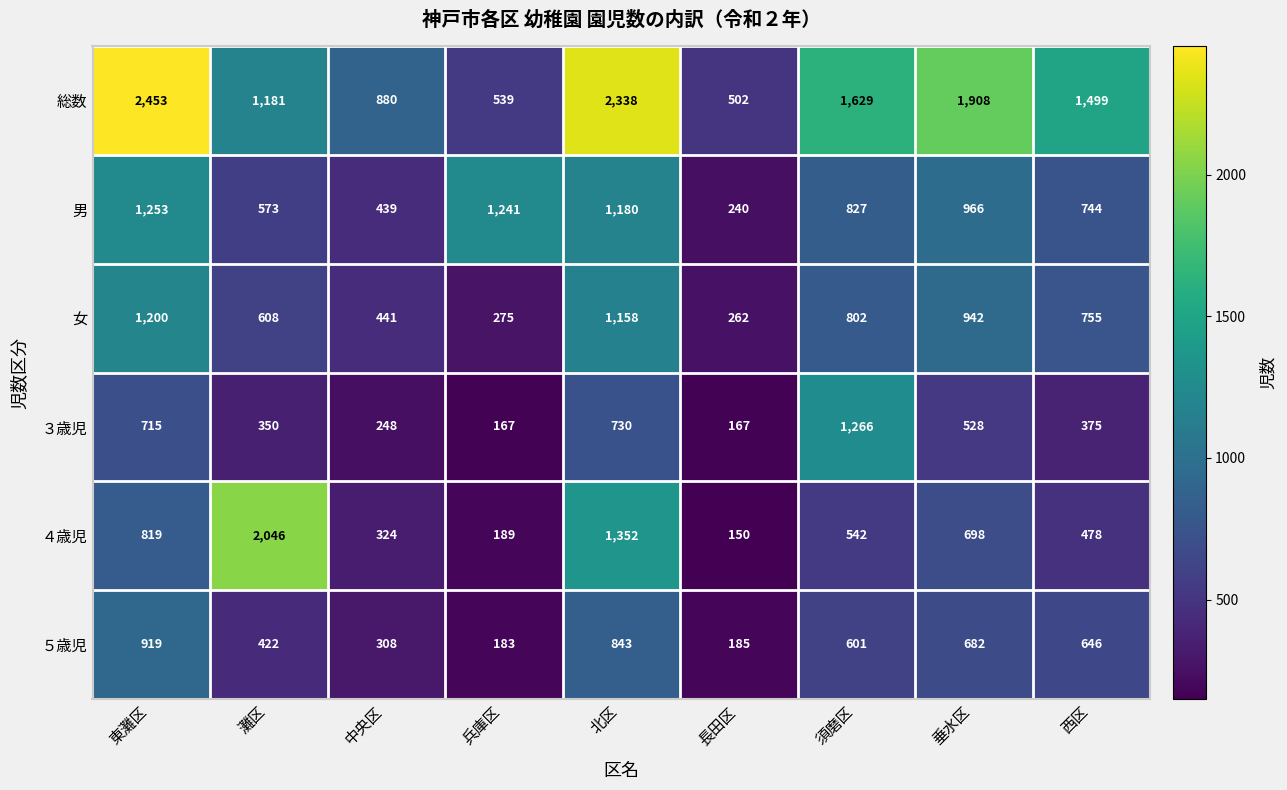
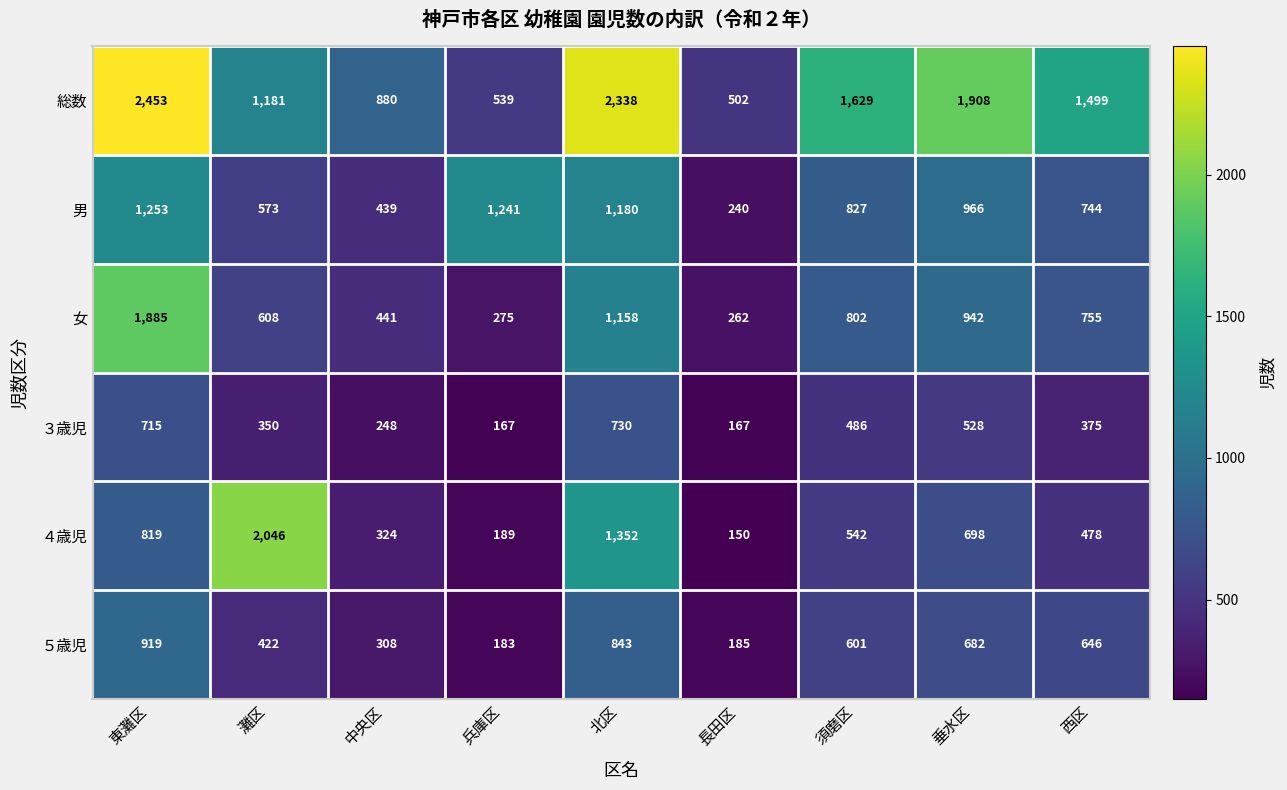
  {
    "総数": {
      "東灘区": "2,453",
      "灘区": "1,181",
      "中央区": "880",
      "兵庫区": "539",
      "北区": "2,338",
      "長田区": "502",
      "須磨区": "1,629",
      "垂水区": "1,908",
      "西区": "1,499"
    },
    "男": {
      "東灘区": "1,253",
      "灘区": "573",
      "中央区": "439",
      "兵庫区": "1,241",
      "北区": "1,180",
      "長田区": "240",
      "須磨区": "827",
      "垂水区": "966",
      "西区": "744"
    },
    "女": {
-     "東灘区": "1,200",
+     "東灘区": "1,885",
      "灘区": "608",
      "中央区": "441",
      "兵庫区": "275",
      "北区": "1,158",
      "長田区": "262",
      "須磨区": "802",
      "垂水区": "942",
      "西区": "755"
    },
    "３歳児": {
      "東灘区": "715",
      "灘区": "350",
      "中央区": "248",
      "兵庫区": "167",
      "北区": "730",
      "長田区": "167",
-     "須磨区": "1,266",
+     "須磨区": "486",
      "垂水区": "528",
      "西区": "375"
    },
    "４歳児": {
      "東灘区": "819",
      "灘区": "2,046",
      "中央区": "324",
      "兵庫区": "189",
      "北区": "1,352",
      "長田区": "150",
      "須磨区": "542",
      "垂水区": "698",
      "西区": "478"
    },
    "５歳児": {
      "東灘区": "919",
      "灘区": "422",
      "中央区": "308",
      "兵庫区": "183",
      "北区": "843",
      "長田区": "185",
      "須磨区": "601",
      "垂水区": "682",
      "西区": "646"
    }
  }
